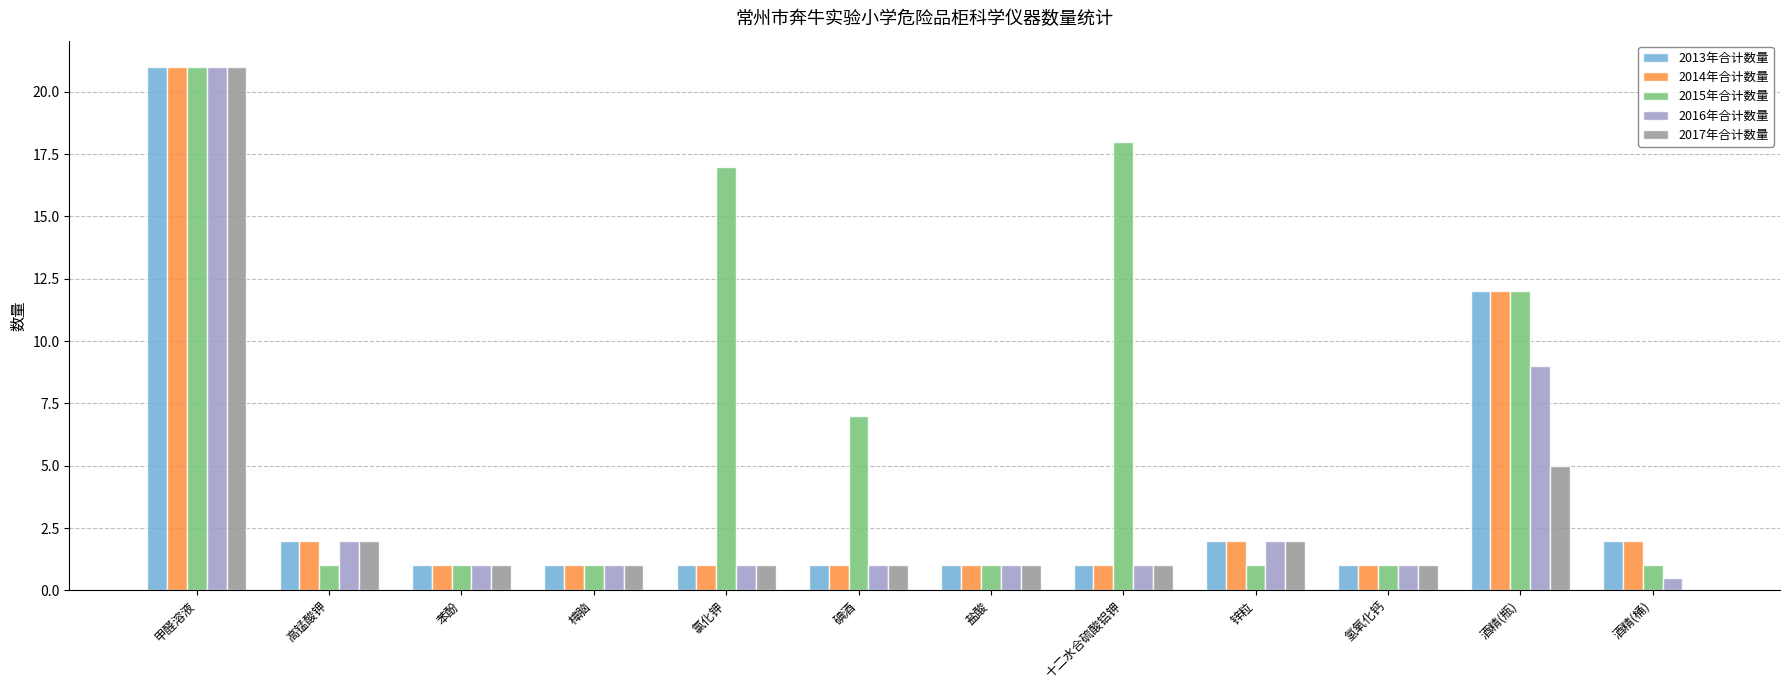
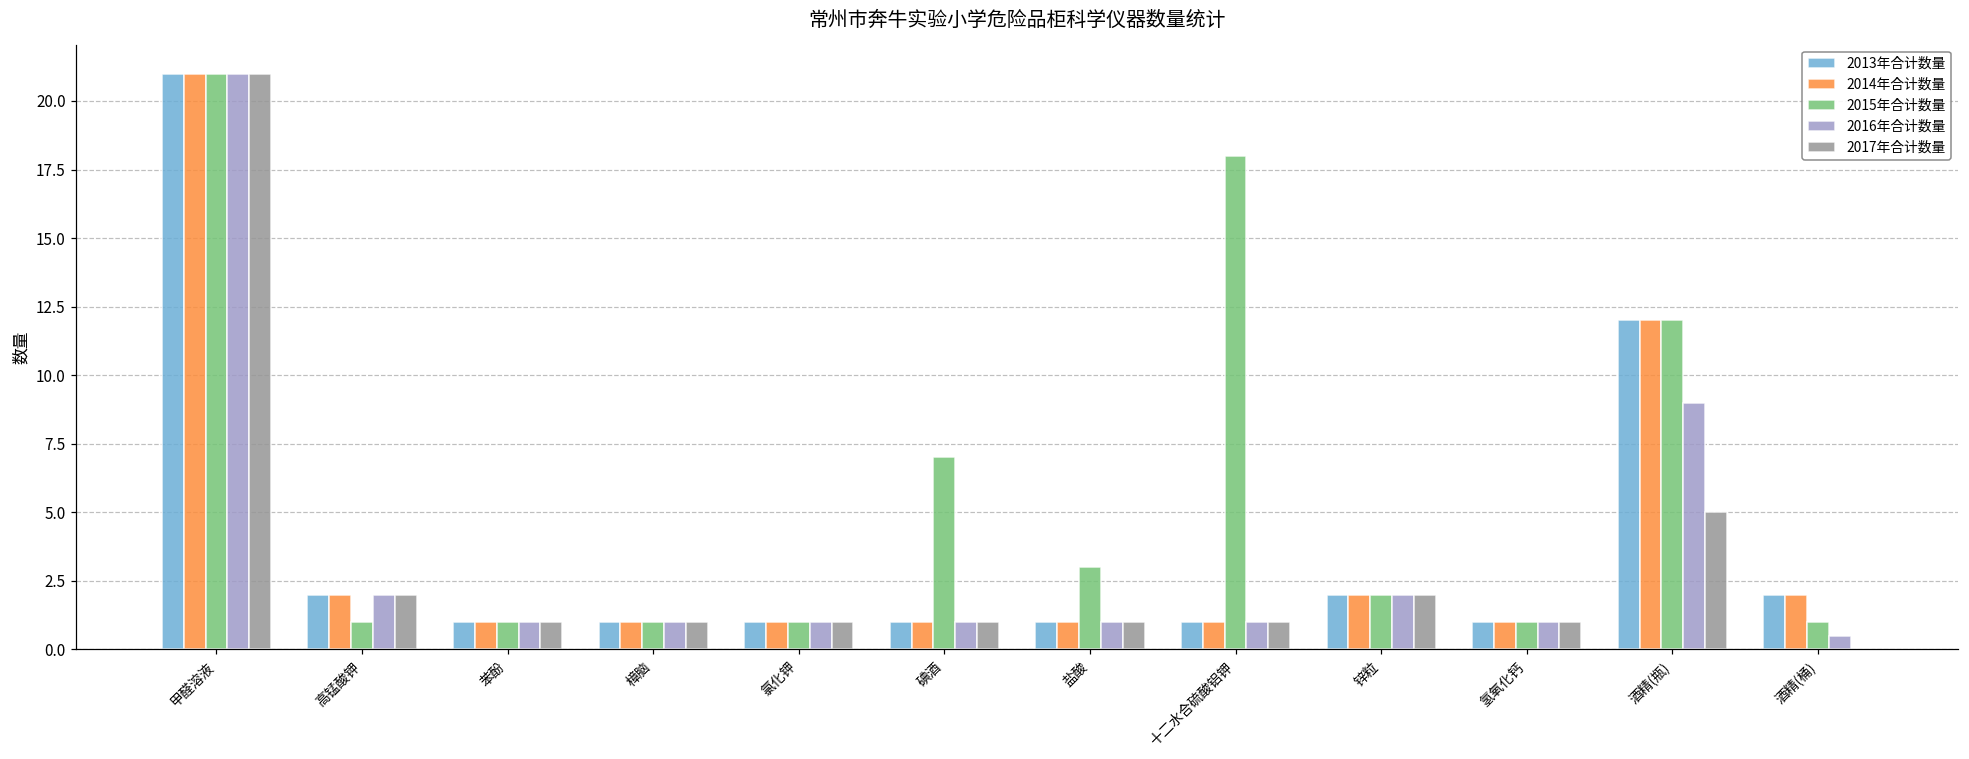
  {
    "2014年合计数量": {
      "甲醛溶液": 21,
      "高锰酸钾": 2,
      "苯酚": 1,
      "樟脑": 1,
      "氯化钾": 1,
      "碘酒": 1,
      "盐酸": 1,
      "十二水合硫酸铝钾": 1,
      "锌粒": 2,
      "氢氧化钙": 1,
      "酒精(瓶)": 12,
      "酒精(桶)": 2
    },
    "2015年合计数量": {
      "甲醛溶液": 21,
      "高锰酸钾": 1,
      "苯酚": 1,
      "樟脑": 1,
-     "氯化钾": 17,
+     "氯化钾": 1,
      "碘酒": 7,
-     "盐酸": 1,
+     "盐酸": 3,
      "十二水合硫酸铝钾": 18,
-     "锌粒": 1,
+     "锌粒": 2,
      "氢氧化钙": 1,
      "酒精(瓶)": 12,
      "酒精(桶)": 1
    }
  }
